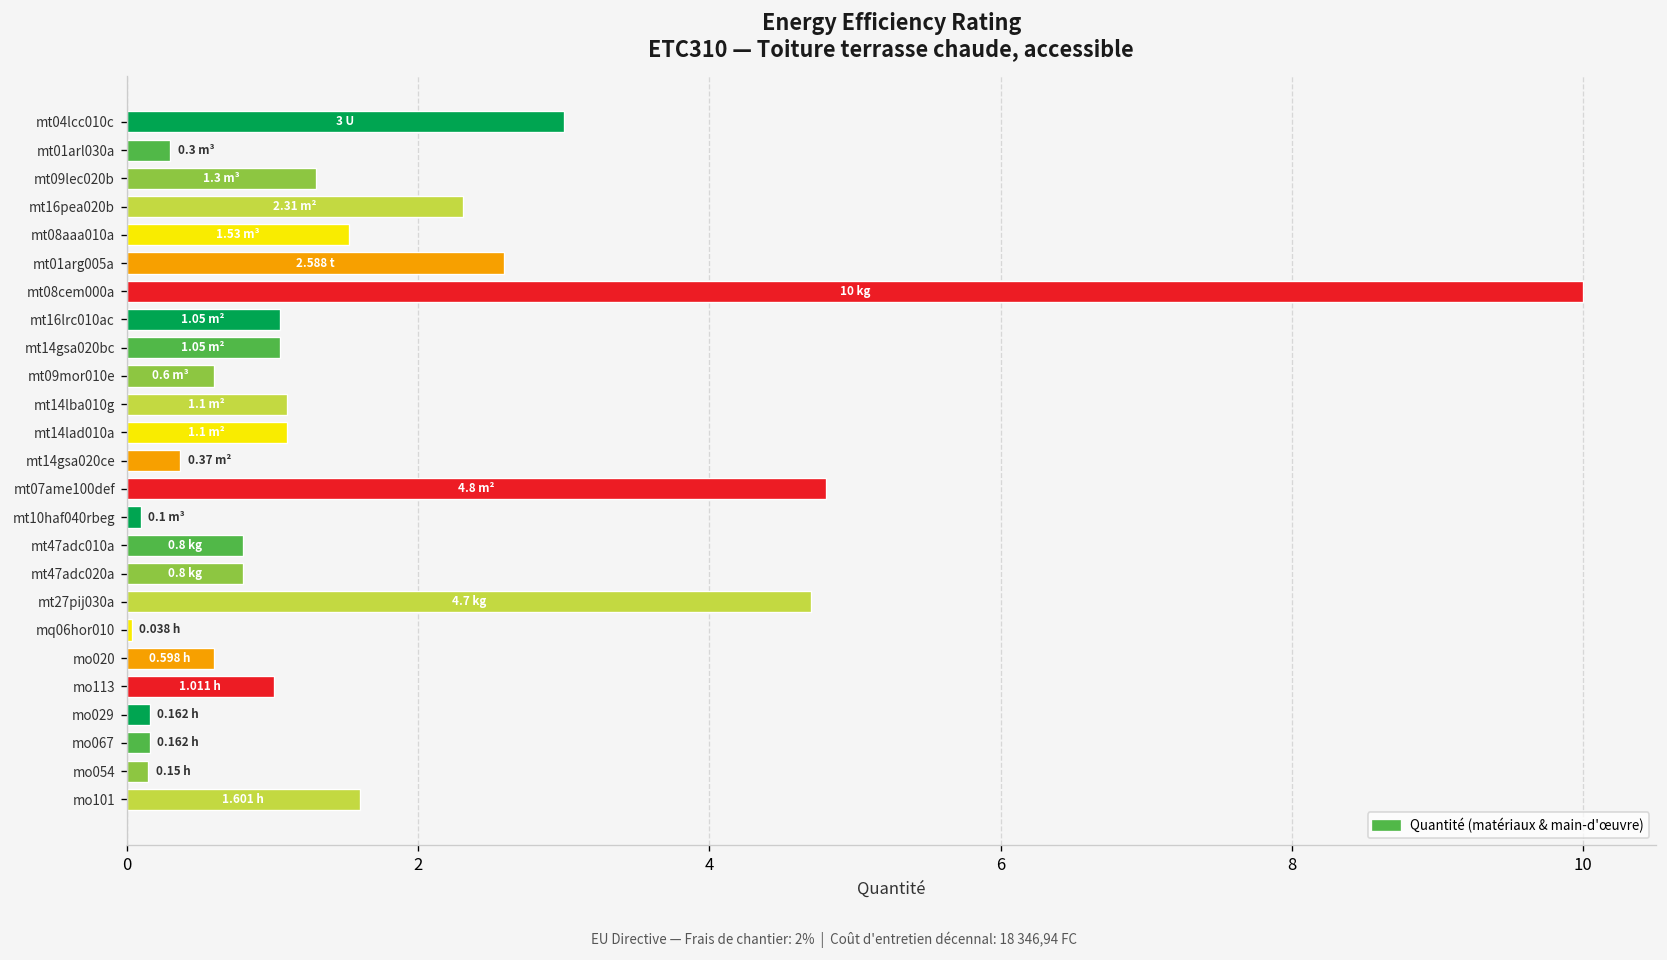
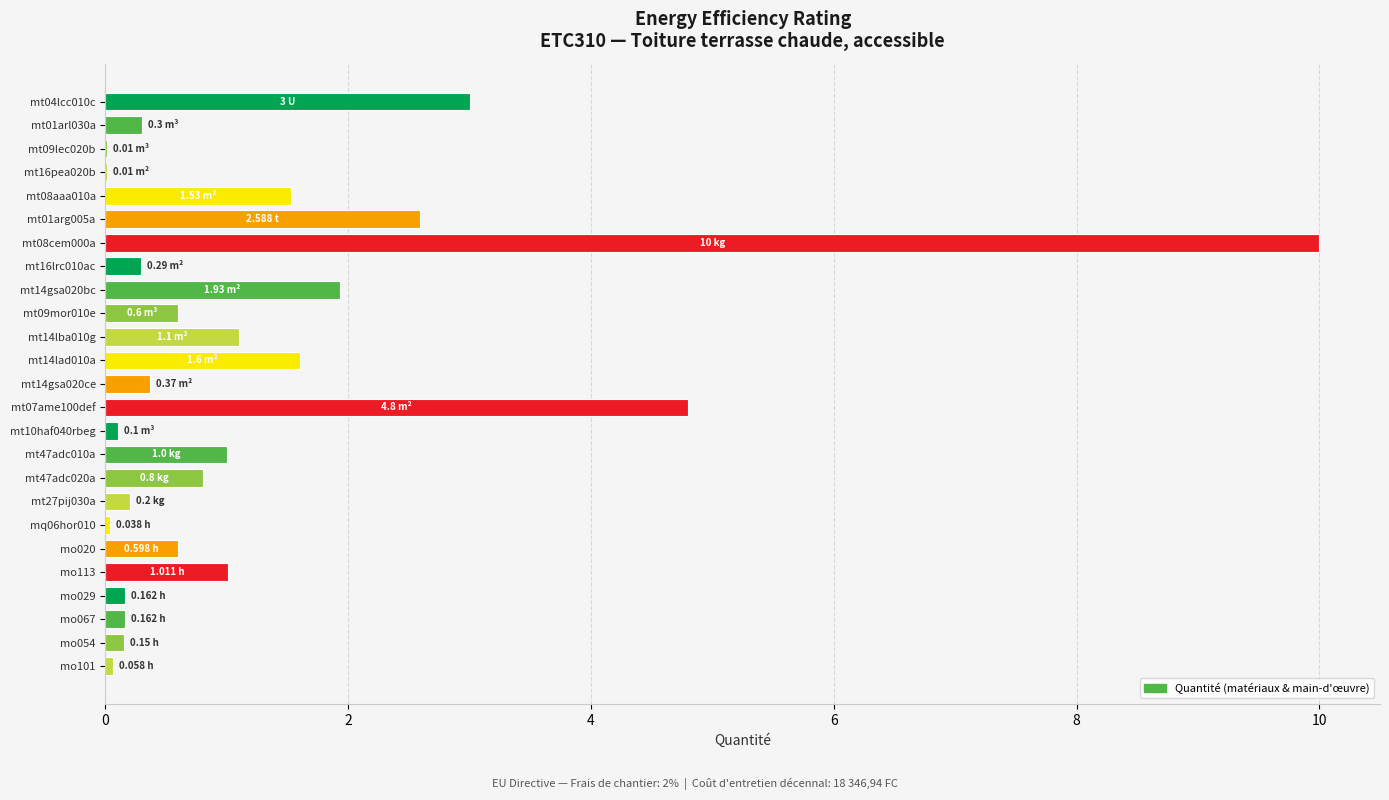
  {
    "mt04lcc010c": 3,
    "mt01arl030a": 0.3,
-   "mt09lec020b": 1.3,
-   "mt16pea020b": 2.31,
+   "mt09lec020b": 0.01,
+   "mt16pea020b": 0.01,
    "mt08aaa010a": 1.53,
    "mt01arg005a": 2.588,
    "mt08cem000a": 10,
-   "mt16lrc010ac": 1.05,
-   "mt14gsa020bc": 1.05,
+   "mt16lrc010ac": 0.29,
+   "mt14gsa020bc": 1.93,
    "mt09mor010e": 0.6,
    "mt14lba010g": 1.1,
-   "mt14lad010a": 1.1,
+   "mt14lad010a": 1.6,
    "mt14gsa020ce": 0.37,
    "mt07ame100def": 4.8,
    "mt10haf040rbeg": 0.1,
-   "mt47adc010a": 0.8,
+   "mt47adc010a": 1.0,
    "mt47adc020a": 0.8,
-   "mt27pij030a": 4.7,
+   "mt27pij030a": 0.2,
    "mq06hor010": 0.038,
    "mo020": 0.598,
    "mo113": 1.011,
    "mo029": 0.162,
    "mo067": 0.162,
    "mo054": 0.15,
-   "mo101": 1.601
+   "mo101": 0.058
  }
